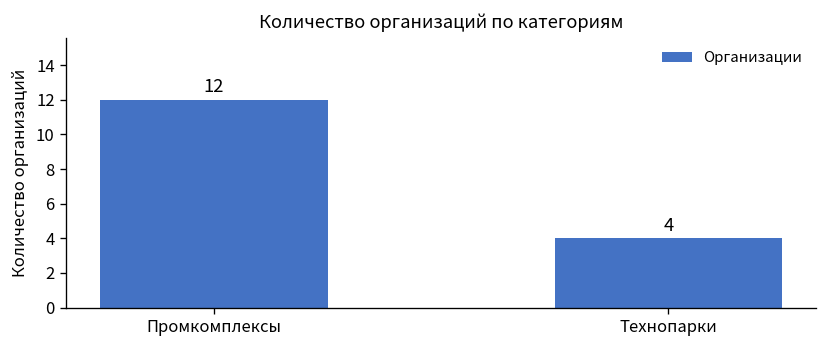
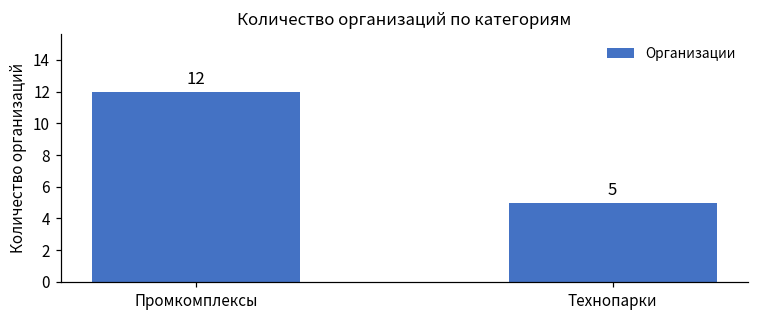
  {
    "Промкомплексы": 12,
-   "Технопарки": 4
+   "Технопарки": 5
  }
